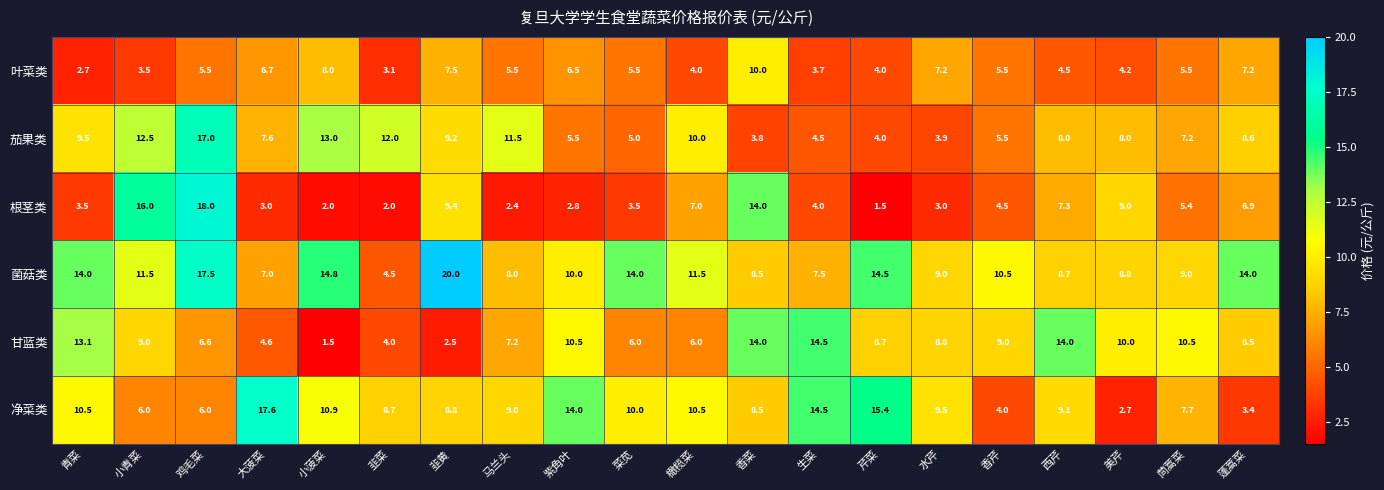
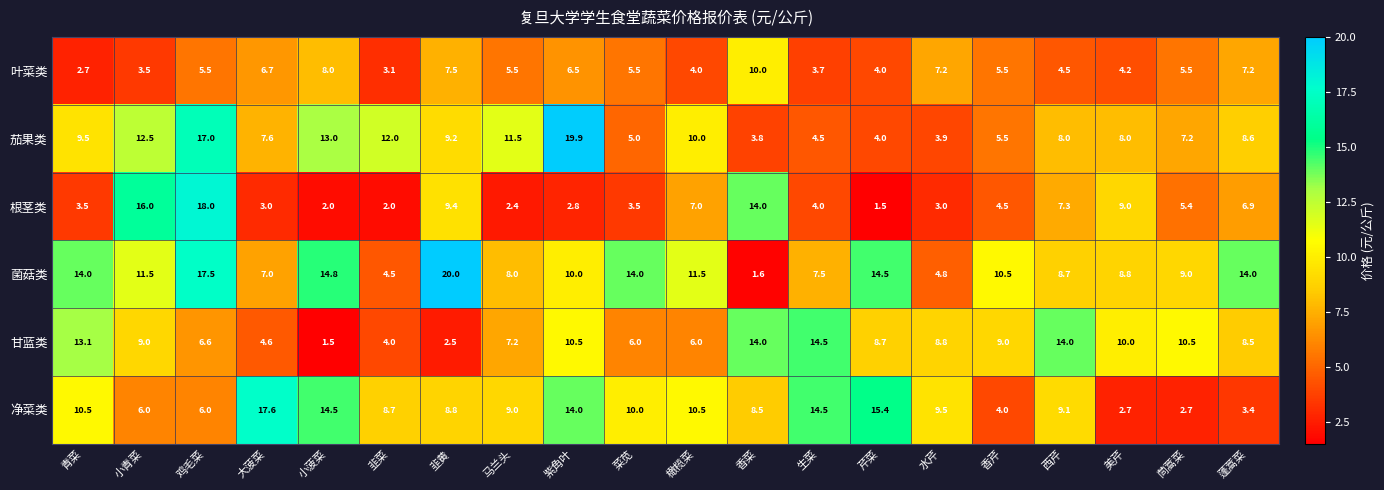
  {
    "叶菜类": {
      "青菜": 2.7,
      "小青菜": 3.5,
      "鸡毛菜": 5.5,
      "大菠菜": 6.7,
      "小菠菜": 8.0,
      "韭菜": 3.1,
      "韭黄": 7.5,
      "马兰头": 5.5,
      "紫角叶": 6.5,
      "菜苋": 5.5,
      "橄榄菜": 4.0,
      "香菜": 10.0,
      "生菜": 3.7,
      "芹菜": 4.0,
      "水芹": 7.2,
      "香芹": 5.5,
      "西芹": 4.5,
      "美芹": 4.2,
      "茼蒿菜": 5.5,
      "蓬蒿菜": 7.2
    },
    "茄果类": {
      "青菜": 9.5,
      "小青菜": 12.5,
      "鸡毛菜": 17.0,
      "大菠菜": 7.6,
      "小菠菜": 13.0,
      "韭菜": 12.0,
      "韭黄": 9.2,
      "马兰头": 11.5,
-     "紫角叶": 5.5,
+     "紫角叶": 19.9,
      "菜苋": 5.0,
      "橄榄菜": 10.0,
      "香菜": 3.8,
      "生菜": 4.5,
      "芹菜": 4.0,
      "水芹": 3.9,
      "香芹": 5.5,
      "西芹": 8.0,
      "美芹": 8.0,
      "茼蒿菜": 7.2,
      "蓬蒿菜": 8.6
    },
    "根茎类": {
      "青菜": 3.5,
      "小青菜": 16.0,
      "鸡毛菜": 18.0,
      "大菠菜": 3.0,
      "小菠菜": 2.0,
      "韭菜": 2.0,
      "韭黄": 9.4,
      "马兰头": 2.4,
      "紫角叶": 2.8,
      "菜苋": 3.5,
      "橄榄菜": 7.0,
      "香菜": 14.0,
      "生菜": 4.0,
      "芹菜": 1.5,
      "水芹": 3.0,
      "香芹": 4.5,
      "西芹": 7.3,
      "美芹": 9.0,
      "茼蒿菜": 5.4,
      "蓬蒿菜": 6.9
    },
    "菌菇类": {
      "青菜": 14.0,
      "小青菜": 11.5,
      "鸡毛菜": 17.5,
      "大菠菜": 7.0,
      "小菠菜": 14.8,
      "韭菜": 4.5,
      "韭黄": 20.0,
      "马兰头": 8.0,
      "紫角叶": 10.0,
      "菜苋": 14.0,
      "橄榄菜": 11.5,
-     "香菜": 8.5,
+     "香菜": 1.6,
      "生菜": 7.5,
      "芹菜": 14.5,
-     "水芹": 9.0,
+     "水芹": 4.8,
      "香芹": 10.5,
      "西芹": 8.7,
      "美芹": 8.8,
      "茼蒿菜": 9.0,
      "蓬蒿菜": 14.0
    },
    "甘蓝类": {
      "青菜": 13.1,
      "小青菜": 9.0,
      "鸡毛菜": 6.6,
      "大菠菜": 4.6,
      "小菠菜": 1.5,
      "韭菜": 4.0,
      "韭黄": 2.5,
      "马兰头": 7.2,
      "紫角叶": 10.5,
      "菜苋": 6.0,
      "橄榄菜": 6.0,
      "香菜": 14.0,
      "生菜": 14.5,
      "芹菜": 8.7,
      "水芹": 8.8,
      "香芹": 9.0,
      "西芹": 14.0,
      "美芹": 10.0,
      "茼蒿菜": 10.5,
      "蓬蒿菜": 8.5
    },
    "净菜类": {
      "青菜": 10.5,
      "小青菜": 6.0,
      "鸡毛菜": 6.0,
      "大菠菜": 17.6,
-     "小菠菜": 10.9,
+     "小菠菜": 14.5,
      "韭菜": 8.7,
      "韭黄": 8.8,
      "马兰头": 9.0,
      "紫角叶": 14.0,
      "菜苋": 10.0,
      "橄榄菜": 10.5,
      "香菜": 8.5,
      "生菜": 14.5,
      "芹菜": 15.4,
      "水芹": 9.5,
      "香芹": 4.0,
      "西芹": 9.1,
      "美芹": 2.7,
-     "茼蒿菜": 7.7,
+     "茼蒿菜": 2.7,
      "蓬蒿菜": 3.4
    }
  }
